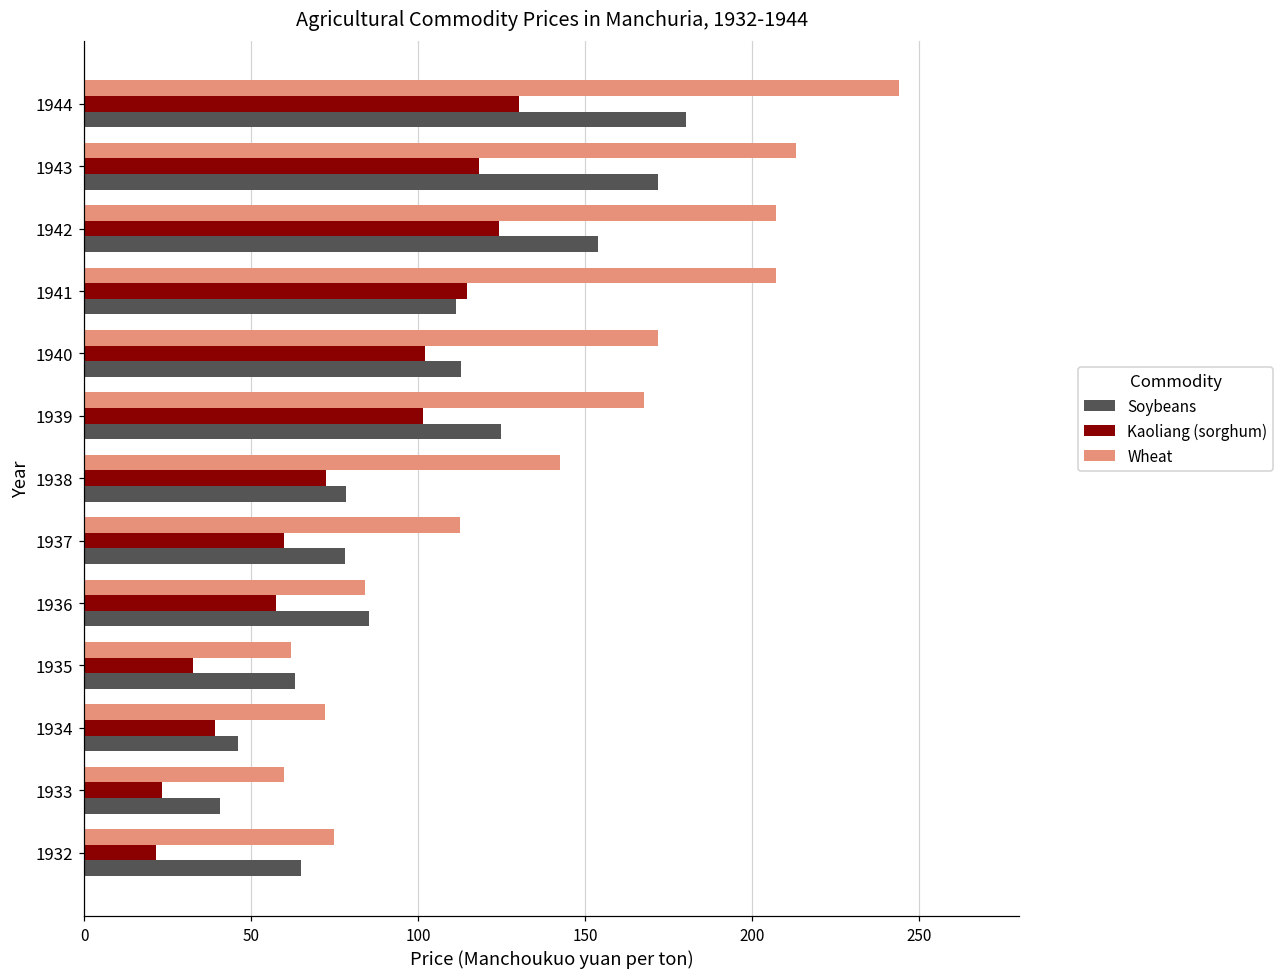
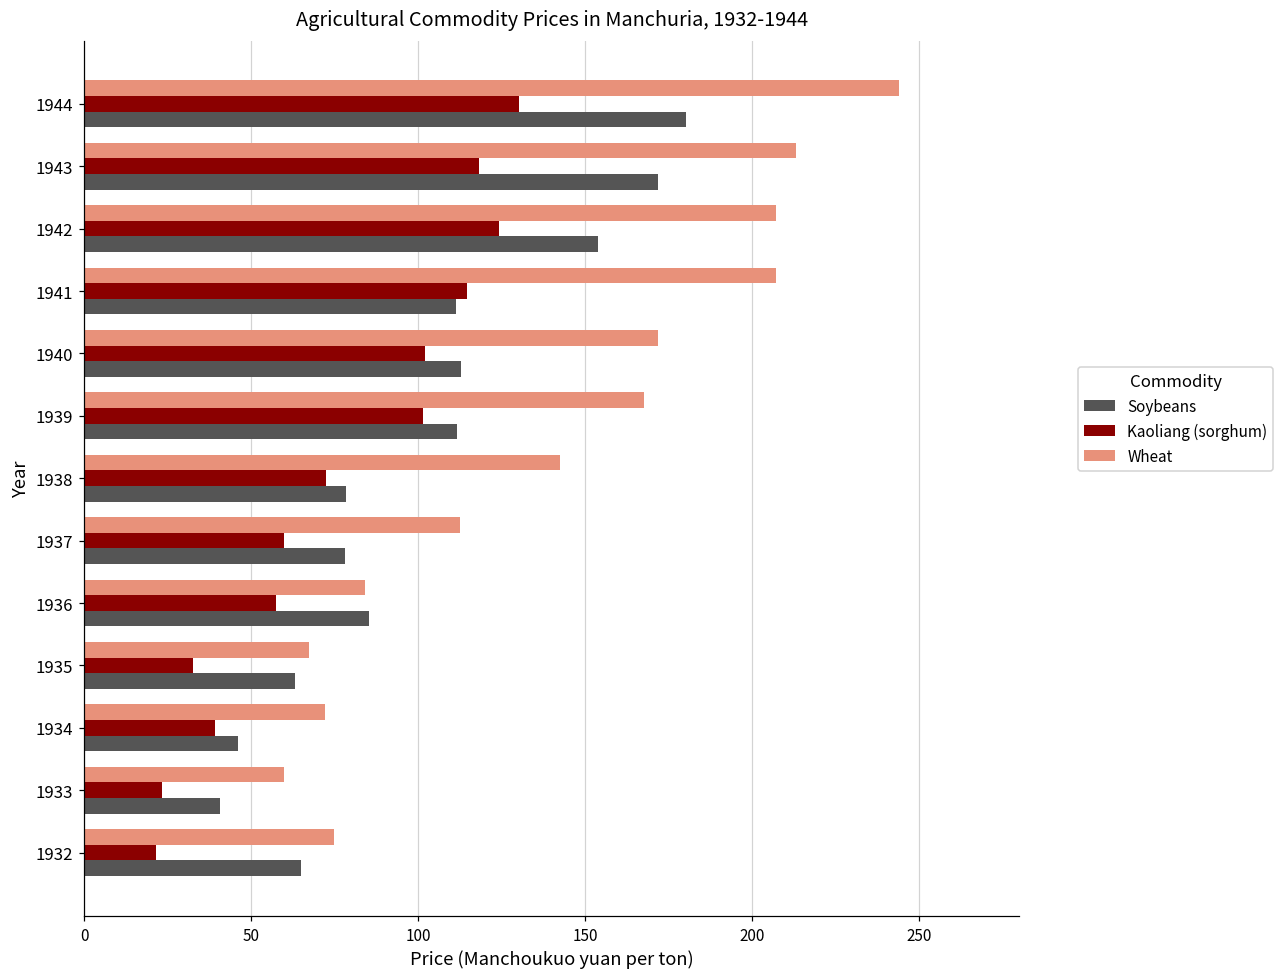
  {
    "Soybeans": {
      "1944": 180,
      "1943": 172,
      "1942": 154,
      "1941": 111,
      "1940": 113,
-     "1939": 125,
+     "1939": 112,
      "1938": 78,
      "1937": 78,
      "1936": 85,
      "1935": 63,
      "1934": 46,
      "1933": 41,
      "1932": 65
    },
    "Kaoliang (sorghum)": {
      "1944": 130,
      "1943": 118,
      "1942": 124,
      "1941": 115,
      "1940": 102,
      "1939": 101,
      "1938": 72,
      "1937": 60,
      "1936": 58,
      "1935": 33,
      "1934": 39,
      "1933": 23,
      "1932": 21
    },
    "Wheat": {
      "1944": 244,
      "1943": 213,
      "1942": 207,
      "1941": 207,
      "1940": 172,
      "1939": 168,
      "1938": 143,
      "1937": 112,
      "1936": 84,
-     "1935": 62,
+     "1935": 67,
      "1934": 72,
      "1933": 60,
      "1932": 75
    }
  }
